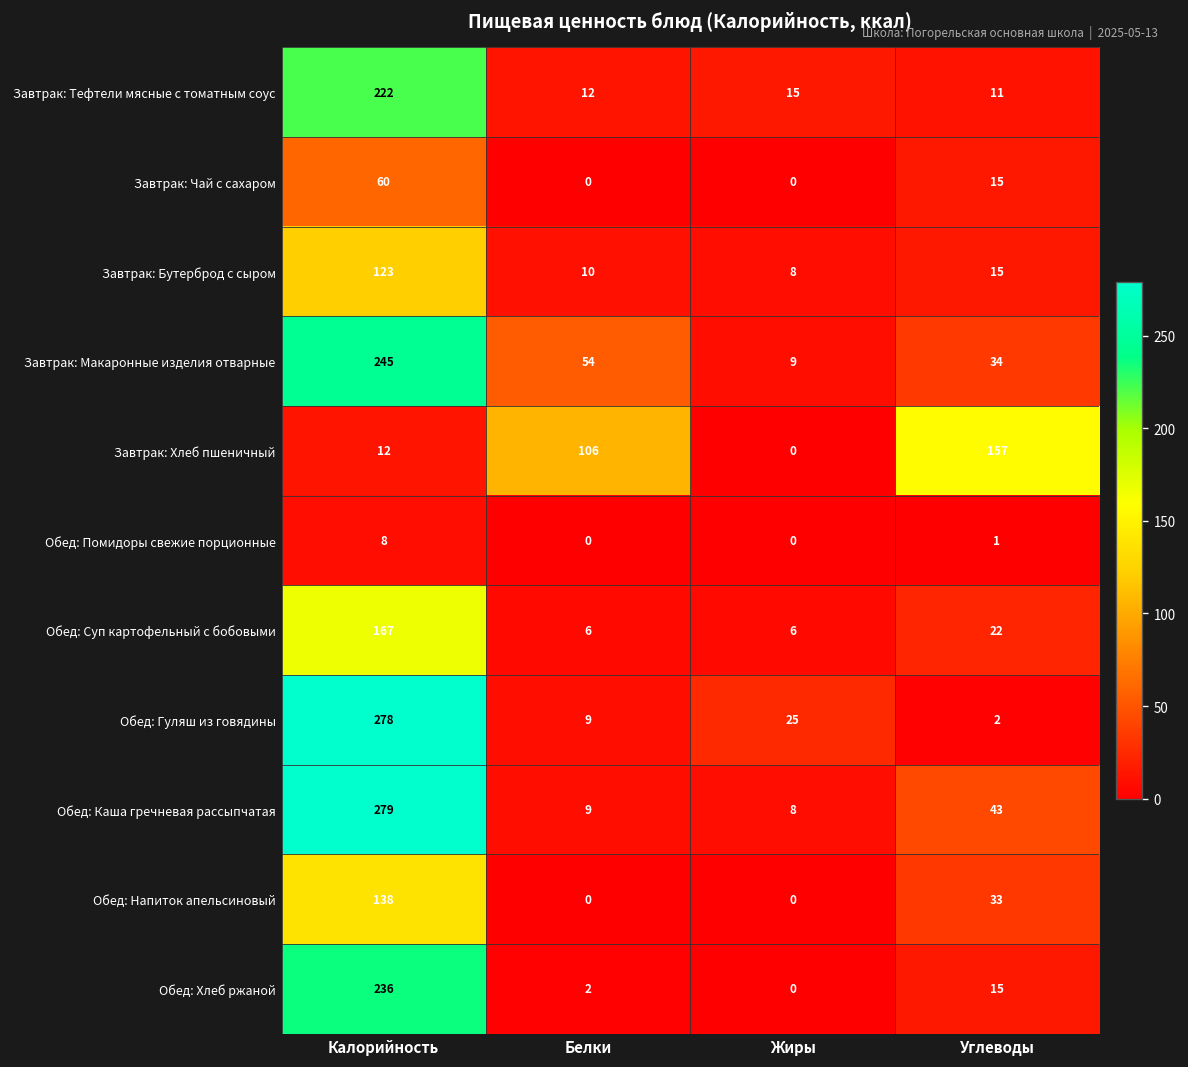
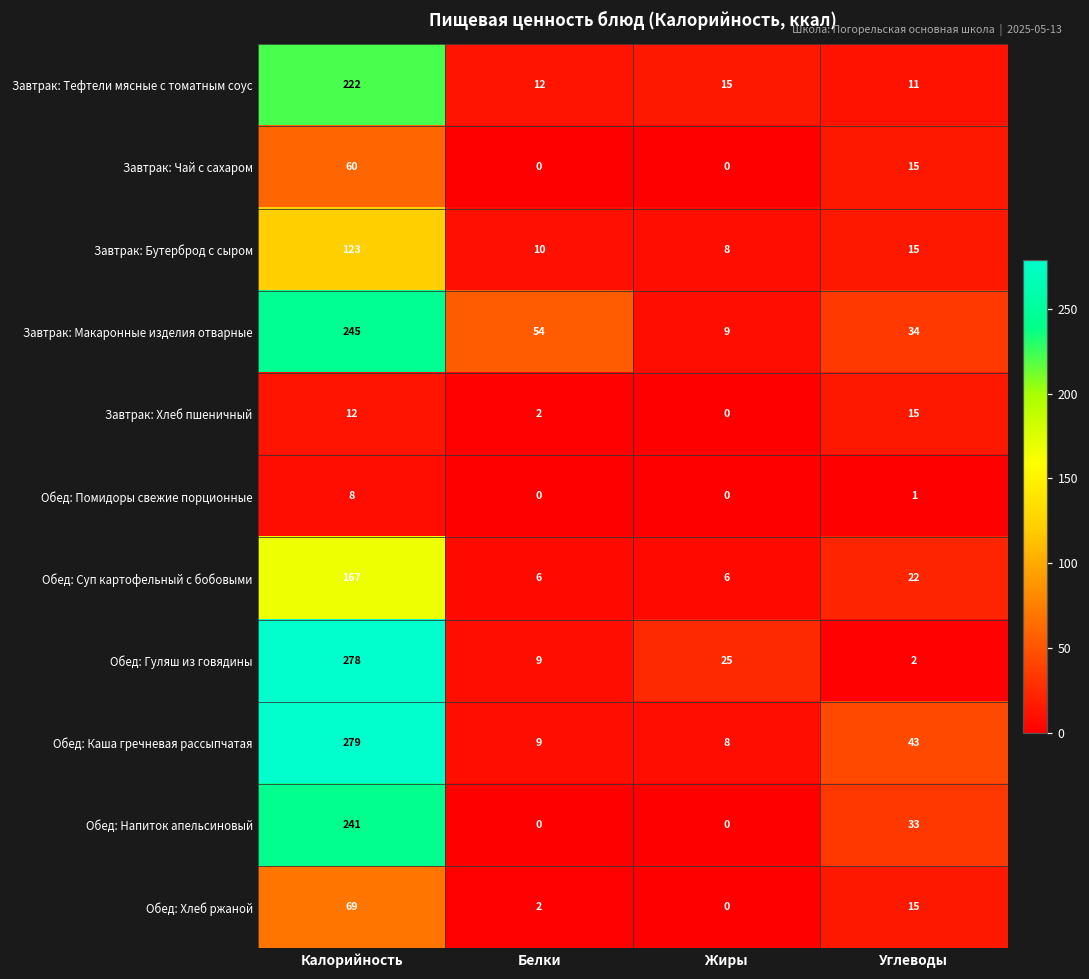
  {
    "Завтрак: Тефтели мясные с томатным соус": {
      "Калорийность": 222,
      "Белки": 12,
      "Жиры": 15,
      "Углеводы": 11
    },
    "Завтрак: Чай с сахаром": {
      "Калорийность": 60,
      "Белки": 0,
      "Жиры": 0,
      "Углеводы": 15
    },
    "Завтрак: Бутерброд с сыром": {
      "Калорийность": 123,
      "Белки": 10,
      "Жиры": 8,
      "Углеводы": 15
    },
    "Завтрак: Макаронные изделия отварные": {
      "Калорийность": 245,
      "Белки": 54,
      "Жиры": 9,
      "Углеводы": 34
    },
    "Завтрак: Хлеб пшеничный": {
      "Калорийность": 12,
-     "Белки": 106,
+     "Белки": 2,
      "Жиры": 0,
-     "Углеводы": 157
+     "Углеводы": 15
    },
    "Обед: Помидоры свежие порционные": {
      "Калорийность": 8,
      "Белки": 0,
      "Жиры": 0,
      "Углеводы": 1
    },
    "Обед: Суп картофельный с бобовыми": {
      "Калорийность": 167,
      "Белки": 6,
      "Жиры": 6,
      "Углеводы": 22
    },
    "Обед: Гуляш из говядины": {
      "Калорийность": 278,
      "Белки": 9,
      "Жиры": 25,
      "Углеводы": 2
    },
    "Обед: Каша гречневая рассыпчатая": {
      "Калорийность": 279,
      "Белки": 9,
      "Жиры": 8,
      "Углеводы": 43
    },
    "Обед: Напиток апельсиновый": {
-     "Калорийность": 138,
+     "Калорийность": 241,
      "Белки": 0,
      "Жиры": 0,
      "Углеводы": 33
    },
    "Обед: Хлеб ржаной": {
-     "Калорийность": 236,
+     "Калорийность": 69,
      "Белки": 2,
      "Жиры": 0,
      "Углеводы": 15
    }
  }
